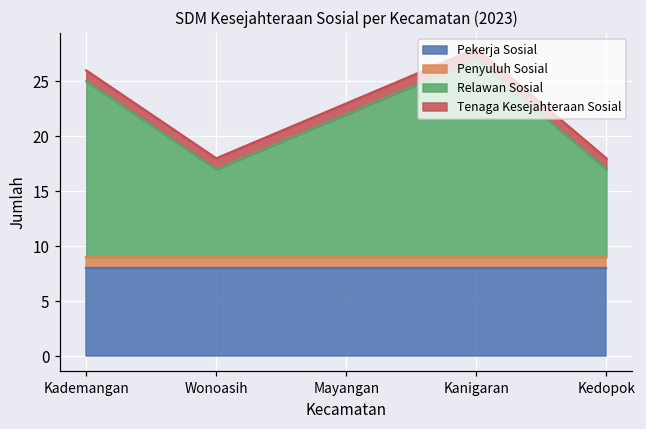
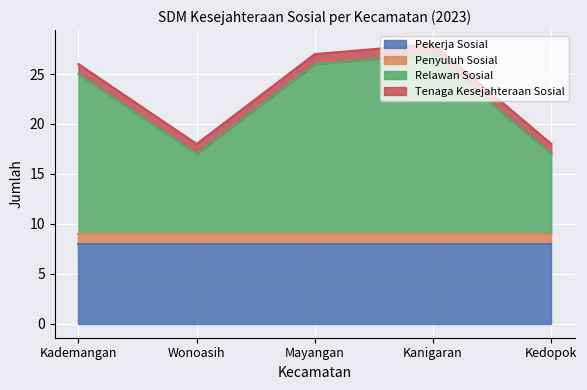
  {
    "Pekerja Sosial": {
      "Kademangan": 8,
      "Wonoasih": 8,
      "Mayangan": 8,
      "Kanigaran": 8,
      "Kedopok": 8
    },
    "Relawan Sosial": {
      "Kademangan": 25,
      "Wonoasih": 17,
-     "Mayangan": 22,
+     "Mayangan": 26,
      "Kedopok": 17
    }
  }
